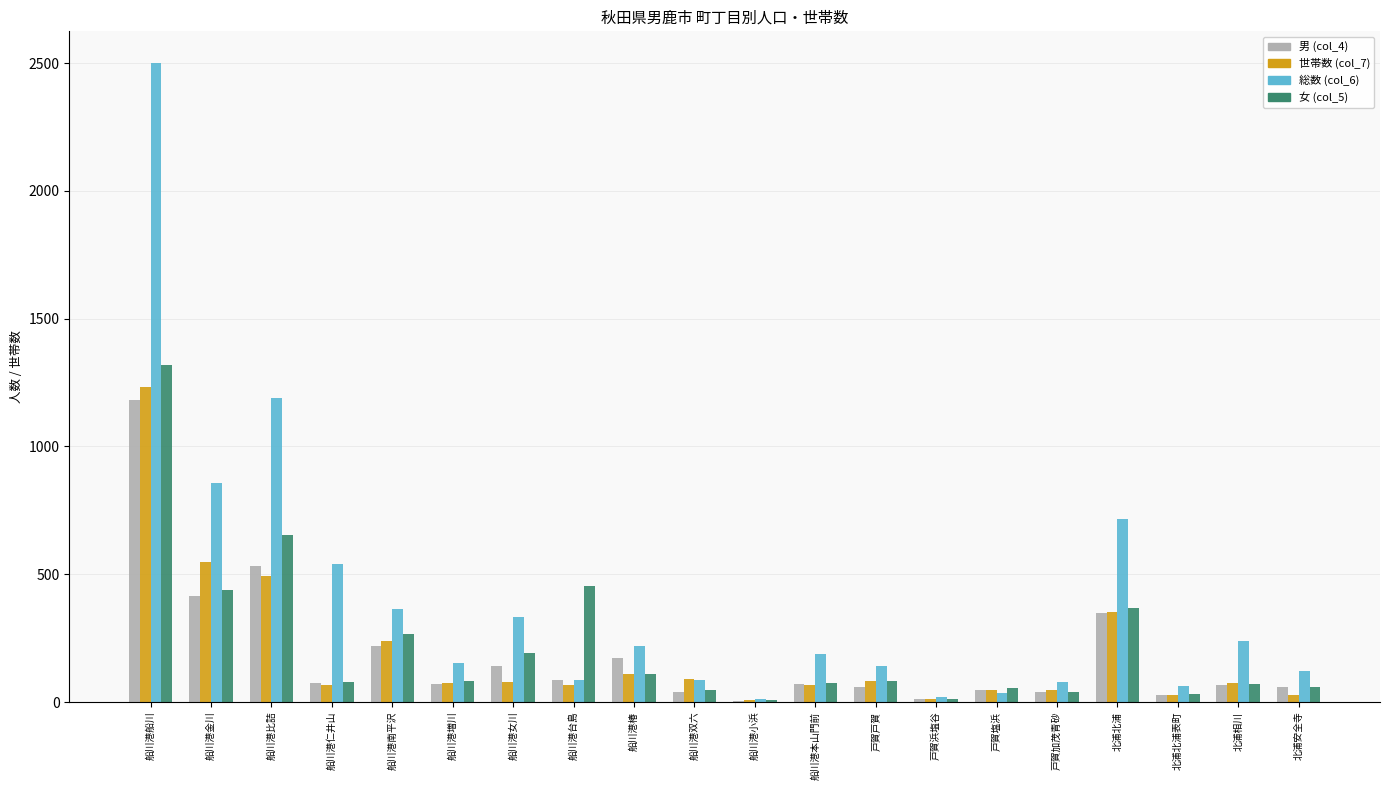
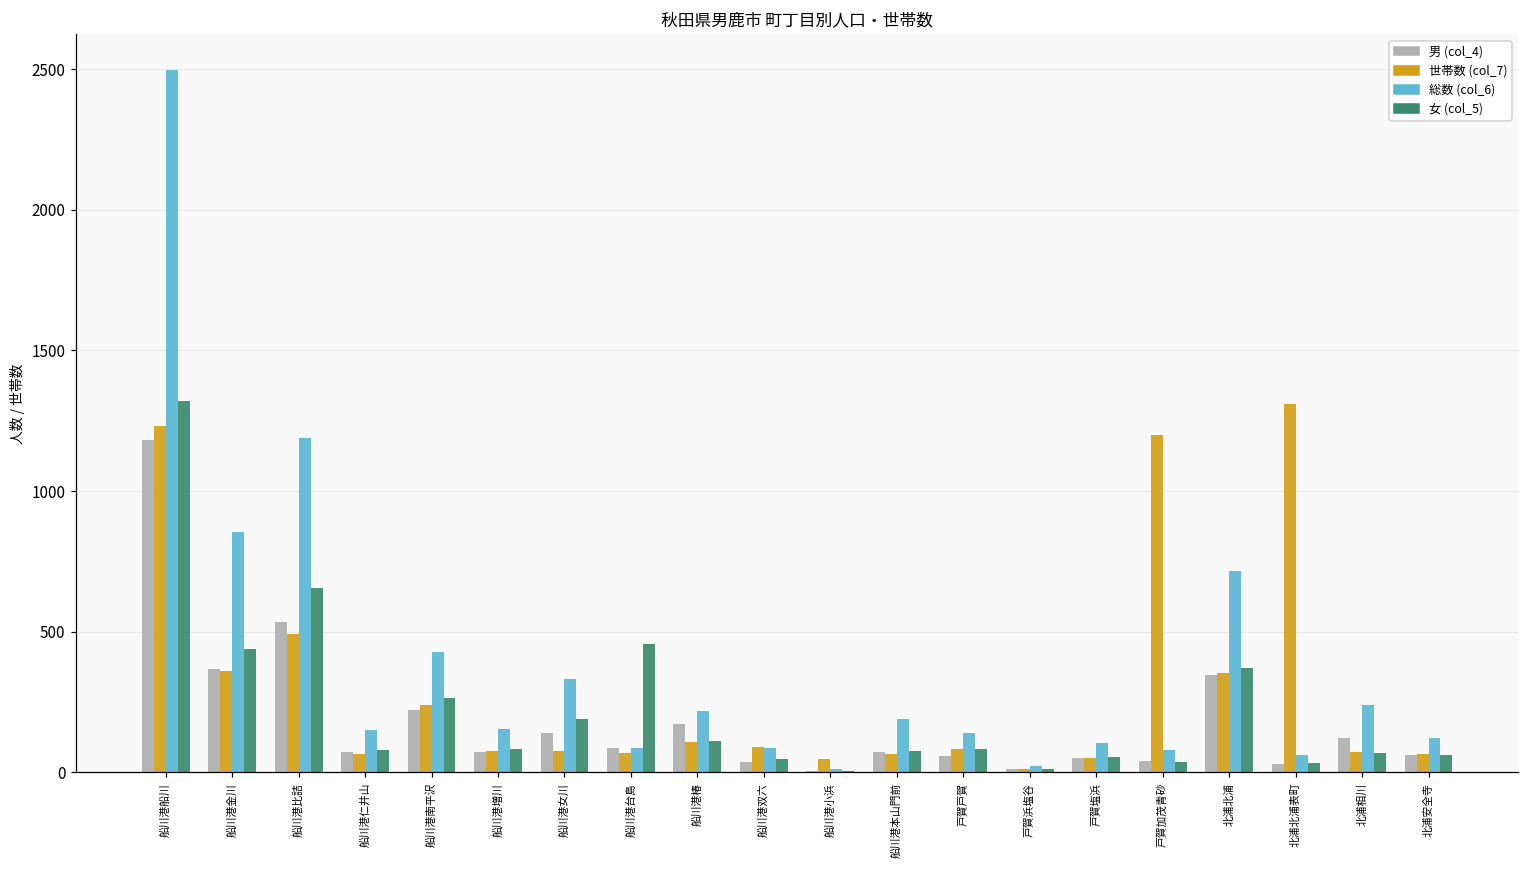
  {
    "男 (col_4)": {
      "船川港船川": 1180,
-     "船川港金川": 420,
+     "船川港金川": 370,
      "船川港比詰": 530,
      "船川港仁井山": 70,
      "船川港南平沢": 220,
      "船川港増川": 70,
      "船川港女川": 140,
      "船川港台島": 90,
      "船川港椿": 170,
      "船川港双六": 40,
      "船川港本山門前": 70,
      "戸賀戸賀": 60,
      "戸賀浜塩谷": 10,
      "戸賀塩浜": 50,
      "戸賀加茂青砂": 40,
      "北浦北浦": 350,
      "北浦北浦表町": 30,
-     "北浦相川": 70,
+     "北浦相川": 120,
      "北浦安全寺": 60
    },
    "世帯数 (col_7)": {
      "船川港船川": 1230,
-     "船川港金川": 550,
+     "船川港金川": 360,
      "船川港比詰": 490,
      "船川港仁井山": 70,
      "船川港南平沢": 240,
      "船川港増川": 80,
      "船川港女川": 80,
      "船川港台島": 70,
      "船川港椿": 110,
      "船川港双六": 90,
-     "船川港小浜": 10,
+     "船川港小浜": 50,
      "船川港本山門前": 70,
      "戸賀戸賀": 80,
      "戸賀浜塩谷": 10,
      "戸賀塩浜": 50,
-     "戸賀加茂青砂": 50,
+     "戸賀加茂青砂": 1200,
      "北浦北浦": 350,
-     "北浦北浦表町": 30,
+     "北浦北浦表町": 1310,
      "北浦相川": 70,
-     "北浦安全寺": 30
+     "北浦安全寺": 70
    },
    "総数 (col_6)": {
      "船川港船川": 2500,
      "船川港金川": 860,
      "船川港比詰": 1190,
-     "船川港仁井山": 540,
-     "船川港南平沢": 360,
+     "船川港仁井山": 150,
+     "船川港南平沢": 430,
      "船川港増川": 150,
      "船川港女川": 330,
      "船川港台島": 90,
      "船川港椿": 220,
      "船川港双六": 90,
      "船川港小浜": 10,
      "船川港本山門前": 190,
      "戸賀戸賀": 140,
      "戸賀浜塩谷": 20,
-     "戸賀塩浜": 40,
+     "戸賀塩浜": 100,
      "戸賀加茂青砂": 80,
      "北浦北浦": 720,
      "北浦北浦表町": 60,
      "北浦相川": 240,
      "北浦安全寺": 120
    },
    "女 (col_5)": {
      "船川港船川": 1320,
      "船川港金川": 440,
      "船川港比詰": 660,
      "船川港仁井山": 80,
      "船川港南平沢": 270,
      "船川港増川": 80,
      "船川港女川": 190,
      "船川港台島": 460,
      "船川港椿": 110,
      "船川港双六": 50,
      "船川港本山門前": 70,
      "戸賀戸賀": 80,
      "戸賀浜塩谷": 10,
      "戸賀塩浜": 50,
      "戸賀加茂青砂": 40,
      "北浦北浦": 370,
      "北浦北浦表町": 30,
      "北浦相川": 70,
      "北浦安全寺": 60
    }
  }
